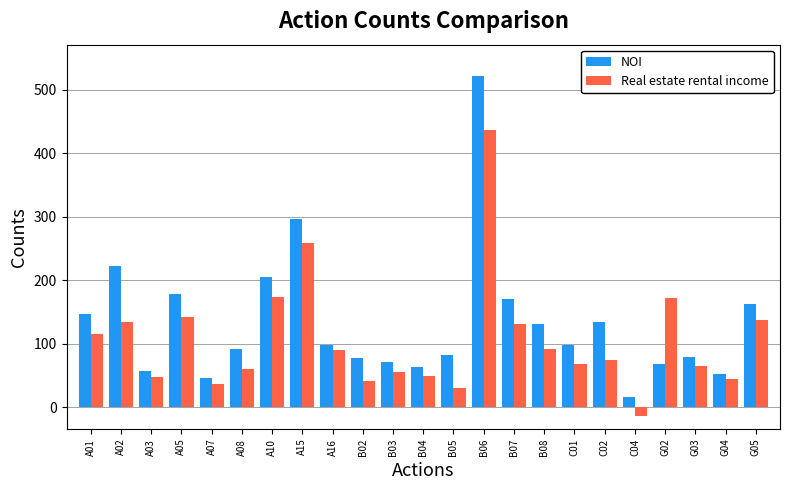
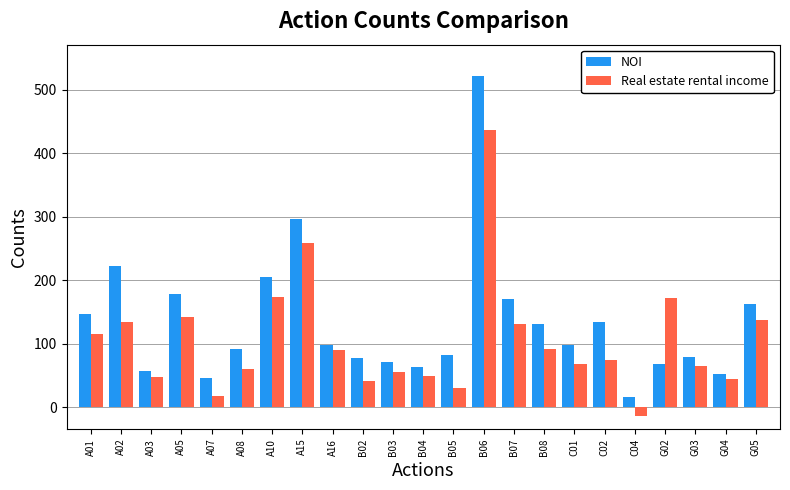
  {
    "NOI": {
      "A01": 150,
      "A02": 220,
      "A03": 60,
      "A05": 180,
      "A07": 50,
      "A08": 90,
      "A10": 210,
      "A15": 300,
      "A16": 100,
      "B02": 80,
      "B03": 70,
      "B04": 60,
      "B05": 80,
      "B06": 520,
      "B07": 170,
      "B08": 130,
      "C01": 100,
      "C02": 140,
      "C04": 20,
      "G02": 70,
      "G03": 80,
      "G04": 50,
      "G05": 160
    },
    "Real estate rental income": {
      "A01": 120,
      "A02": 130,
      "A03": 50,
      "A05": 140,
-     "A07": 40,
+     "A07": 20,
      "A08": 60,
      "A10": 170,
      "A15": 260,
      "A16": 90,
      "B02": 40,
      "B03": 60,
      "B04": 50,
      "B05": 30,
      "B06": 440,
      "B07": 130,
      "B08": 90,
      "C01": 70,
      "C02": 70,
      "C04": -10,
      "G02": 170,
      "G03": 70,
      "G04": 40,
      "G05": 140
    }
  }
